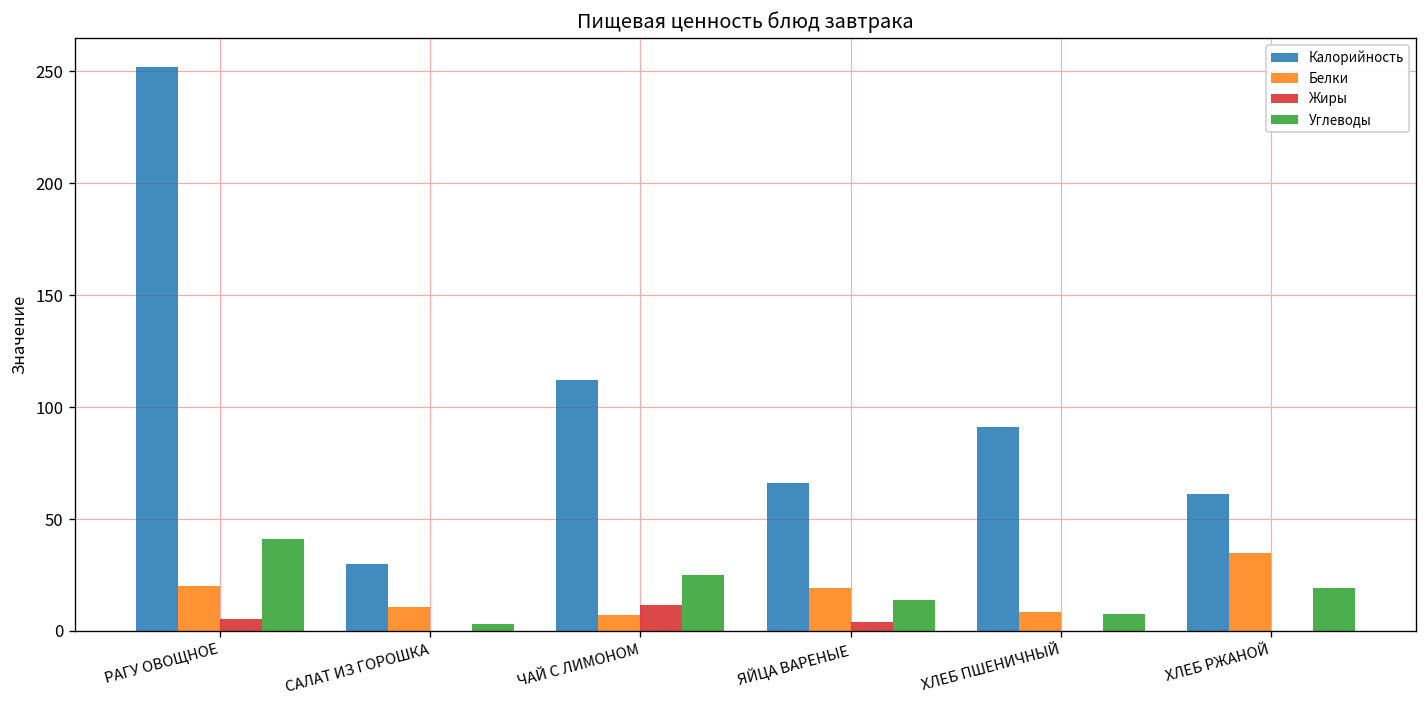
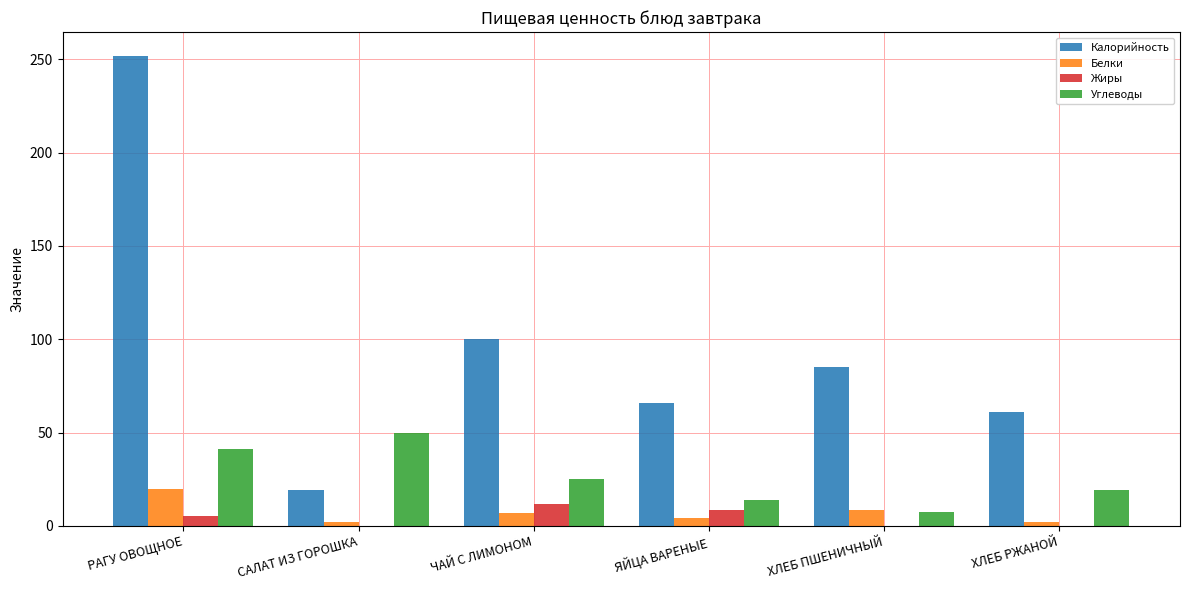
  {
    "Калорийность": {
      "РАГУ ОВОЩНОЕ": 252,
-     "САЛАТ ИЗ ГОРОШКА": 30,
-     "ЧАЙ С ЛИМОНОМ": 112,
+     "САЛАТ ИЗ ГОРОШКА": 19,
+     "ЧАЙ С ЛИМОНОМ": 100,
      "ЯЙЦА ВАРЕНЫЕ": 66,
-     "ХЛЕБ ПШЕНИЧНЫЙ": 91,
+     "ХЛЕБ ПШЕНИЧНЫЙ": 85,
      "ХЛЕБ РЖАНОЙ": 61
    },
    "Белки": {
      "РАГУ ОВОЩНОЕ": 20,
-     "САЛАТ ИЗ ГОРОШКА": 11,
+     "САЛАТ ИЗ ГОРОШКА": 2,
      "ЧАЙ С ЛИМОНОМ": 7,
-     "ЯЙЦА ВАРЕНЫЕ": 19,
+     "ЯЙЦА ВАРЕНЫЕ": 4,
      "ХЛЕБ ПШЕНИЧНЫЙ": 9,
-     "ХЛЕБ РЖАНОЙ": 35
+     "ХЛЕБ РЖАНОЙ": 2
    },
    "Жиры": {
      "РАГУ ОВОЩНОЕ": 6,
      "САЛАТ ИЗ ГОРОШКА": 0,
      "ЧАЙ С ЛИМОНОМ": 12,
-     "ЯЙЦА ВАРЕНЫЕ": 4,
+     "ЯЙЦА ВАРЕНЫЕ": 9,
      "ХЛЕБ ПШЕНИЧНЫЙ": 0,
      "ХЛЕБ РЖАНОЙ": 0
    },
    "Углеводы": {
      "РАГУ ОВОЩНОЕ": 41,
-     "САЛАТ ИЗ ГОРОШКА": 3,
+     "САЛАТ ИЗ ГОРОШКА": 50,
      "ЧАЙ С ЛИМОНОМ": 25,
      "ЯЙЦА ВАРЕНЫЕ": 14,
      "ХЛЕБ ПШЕНИЧНЫЙ": 8,
      "ХЛЕБ РЖАНОЙ": 19
    }
  }
